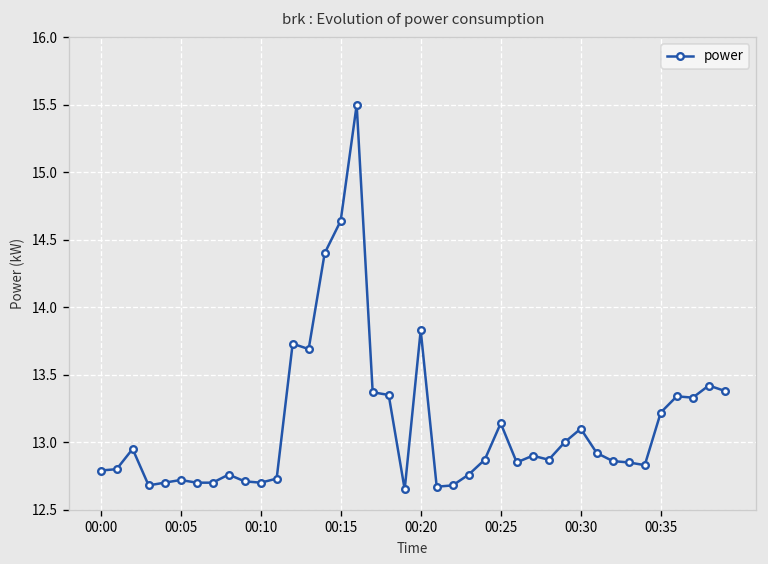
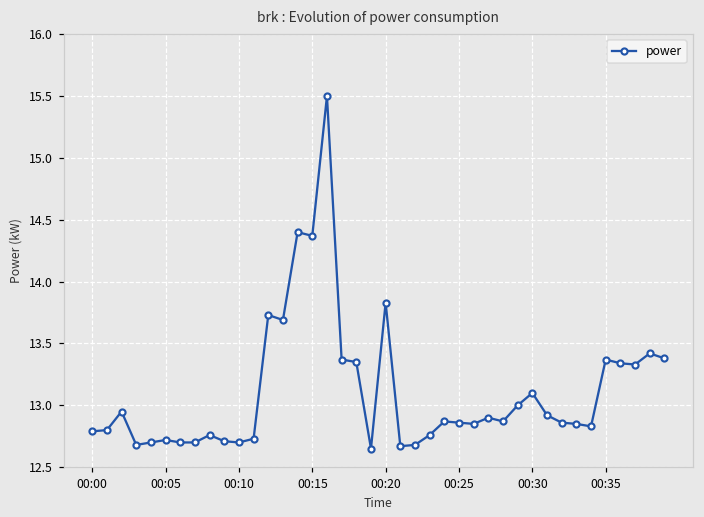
  {
    "00:00": 12.79,
    "00:05": 12.72,
    "00:10": 12.70,
-   "00:15": 14.64,
+   "00:15": 14.37,
    "00:20": 13.83,
-   "00:25": 13.14,
+   "00:25": 12.86,
    "00:30": 13.10,
-   "00:35": 13.22
+   "00:35": 13.37
  }
